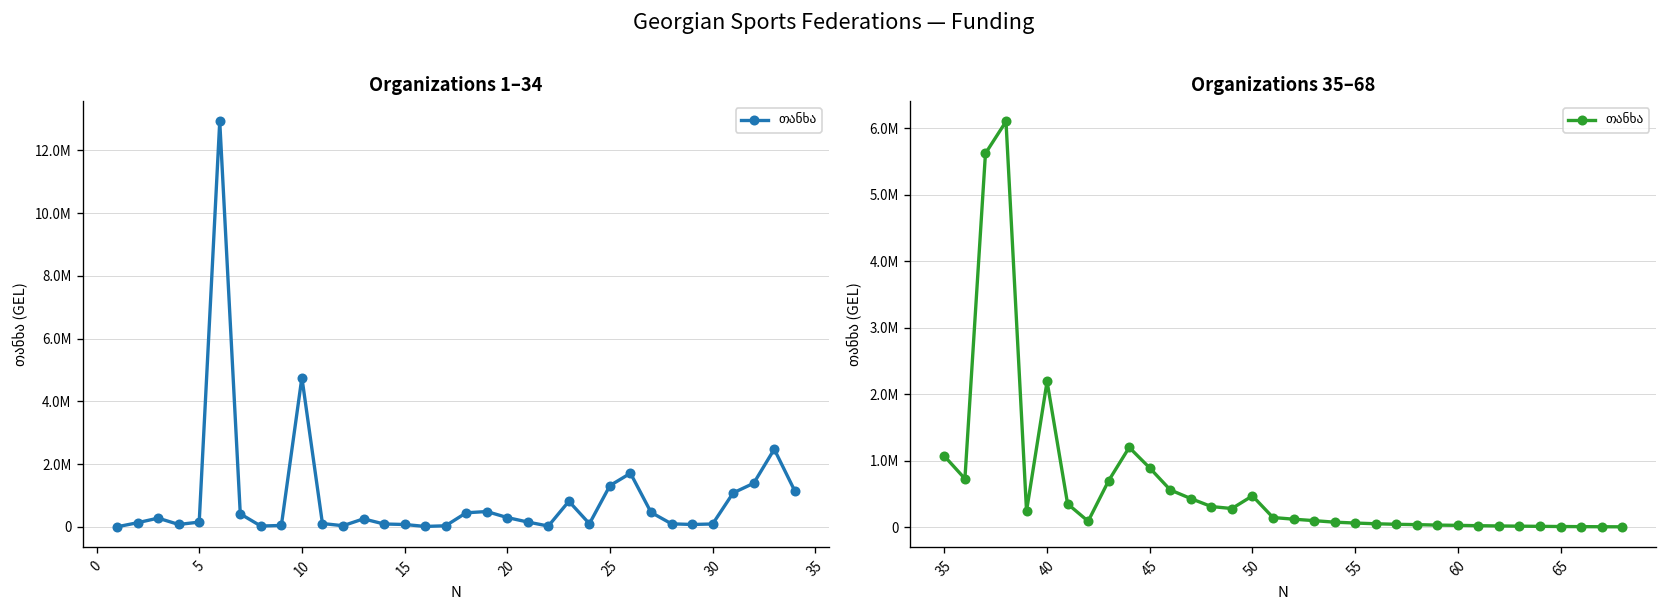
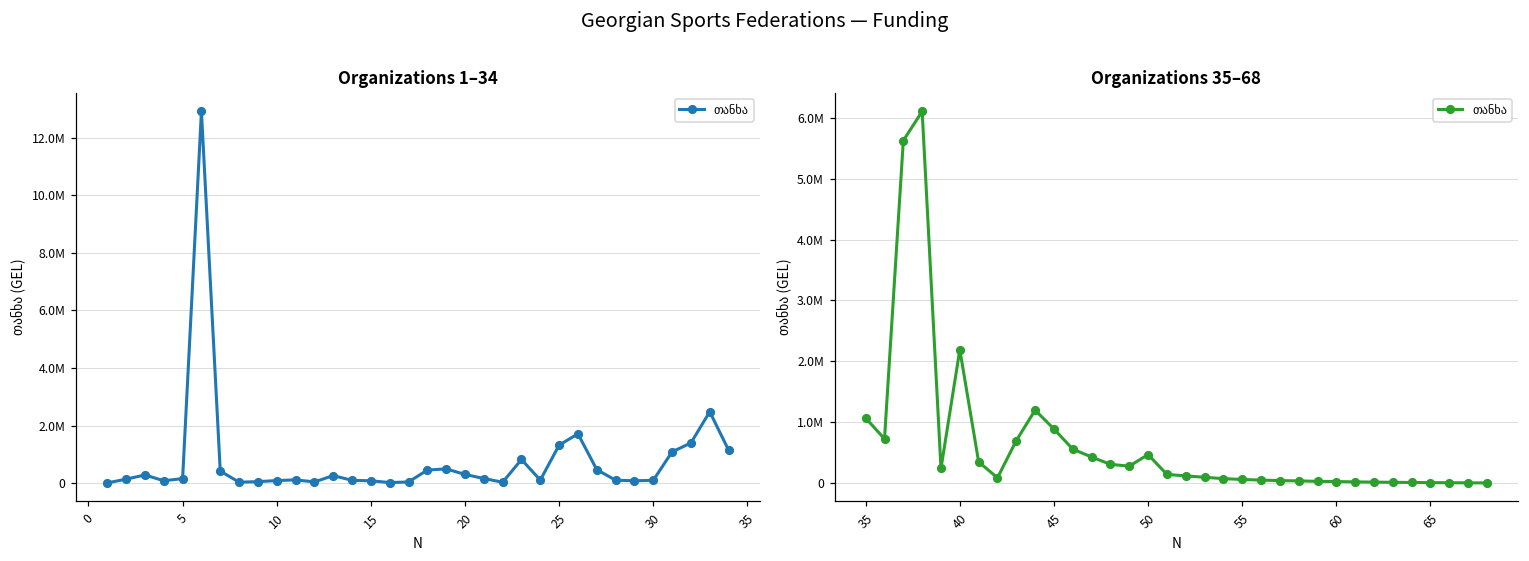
  {
    "Organizations 1–34": {
      "5": 200000,
-     "10": 4800000,
+     "10": 100000,
      "15": 100000,
      "20": 300000,
      "25": 1300000,
      "30": 100000
    },
    "Organizations 35–68": {
      "35": 1100000,
      "40": 2200000,
      "45": 900000,
      "50": 500000,
      "55": 100000,
      "60": 0,
      "65": 0
    }
  }
